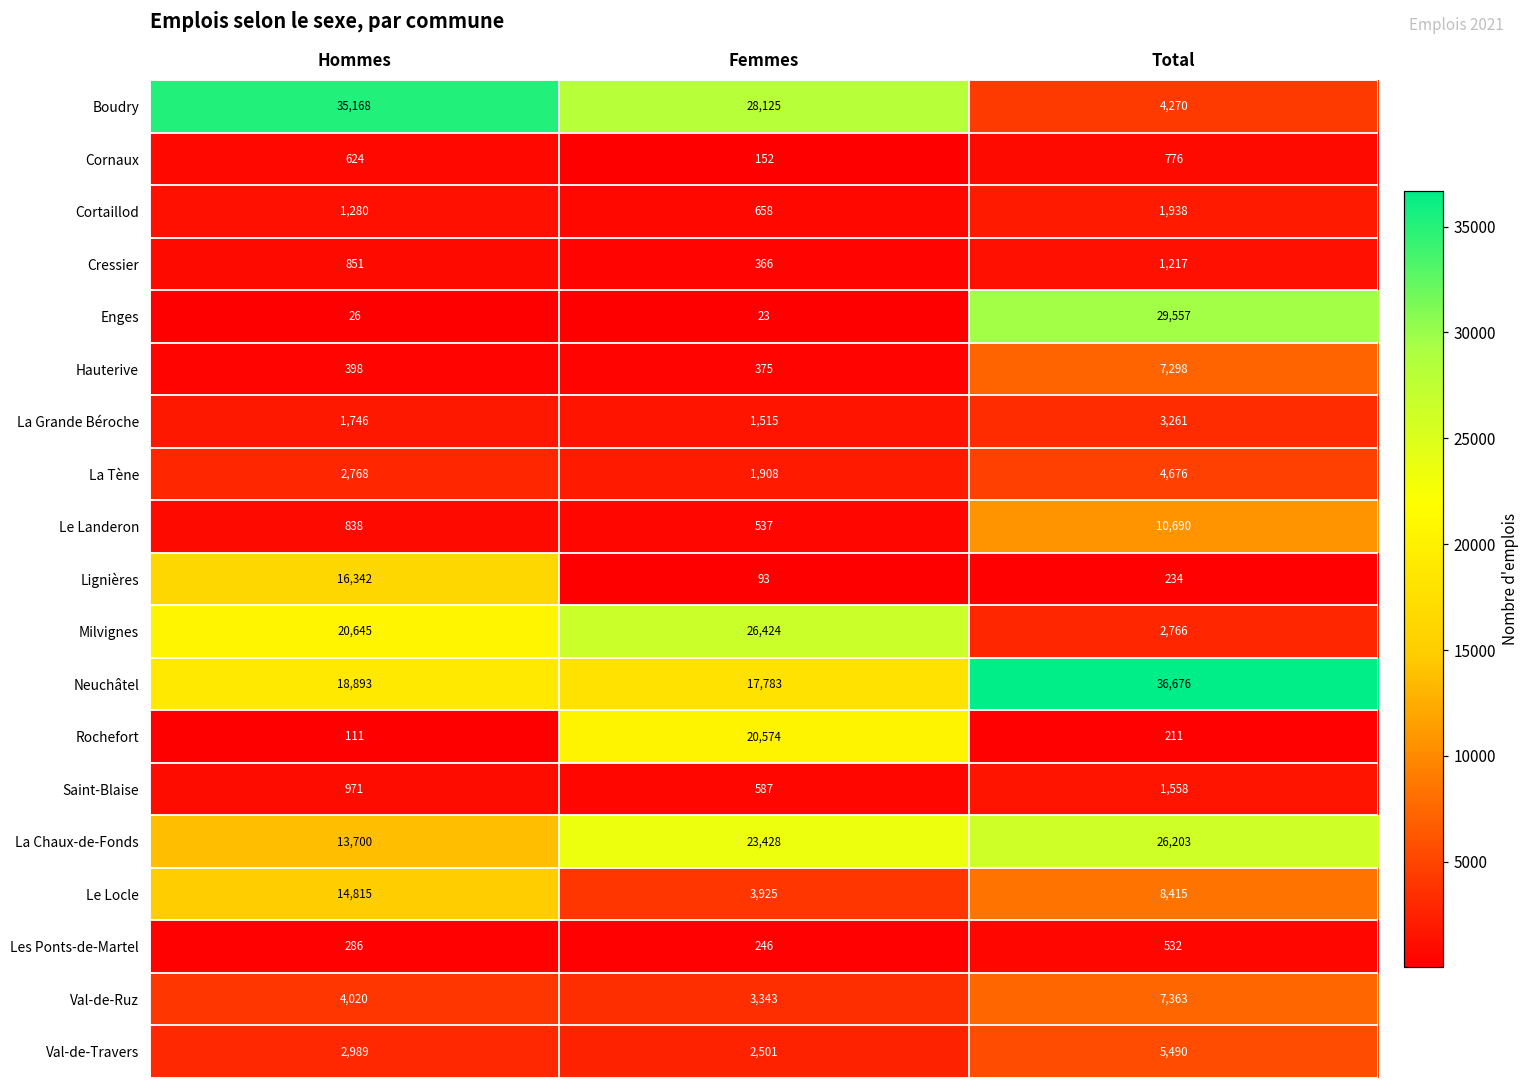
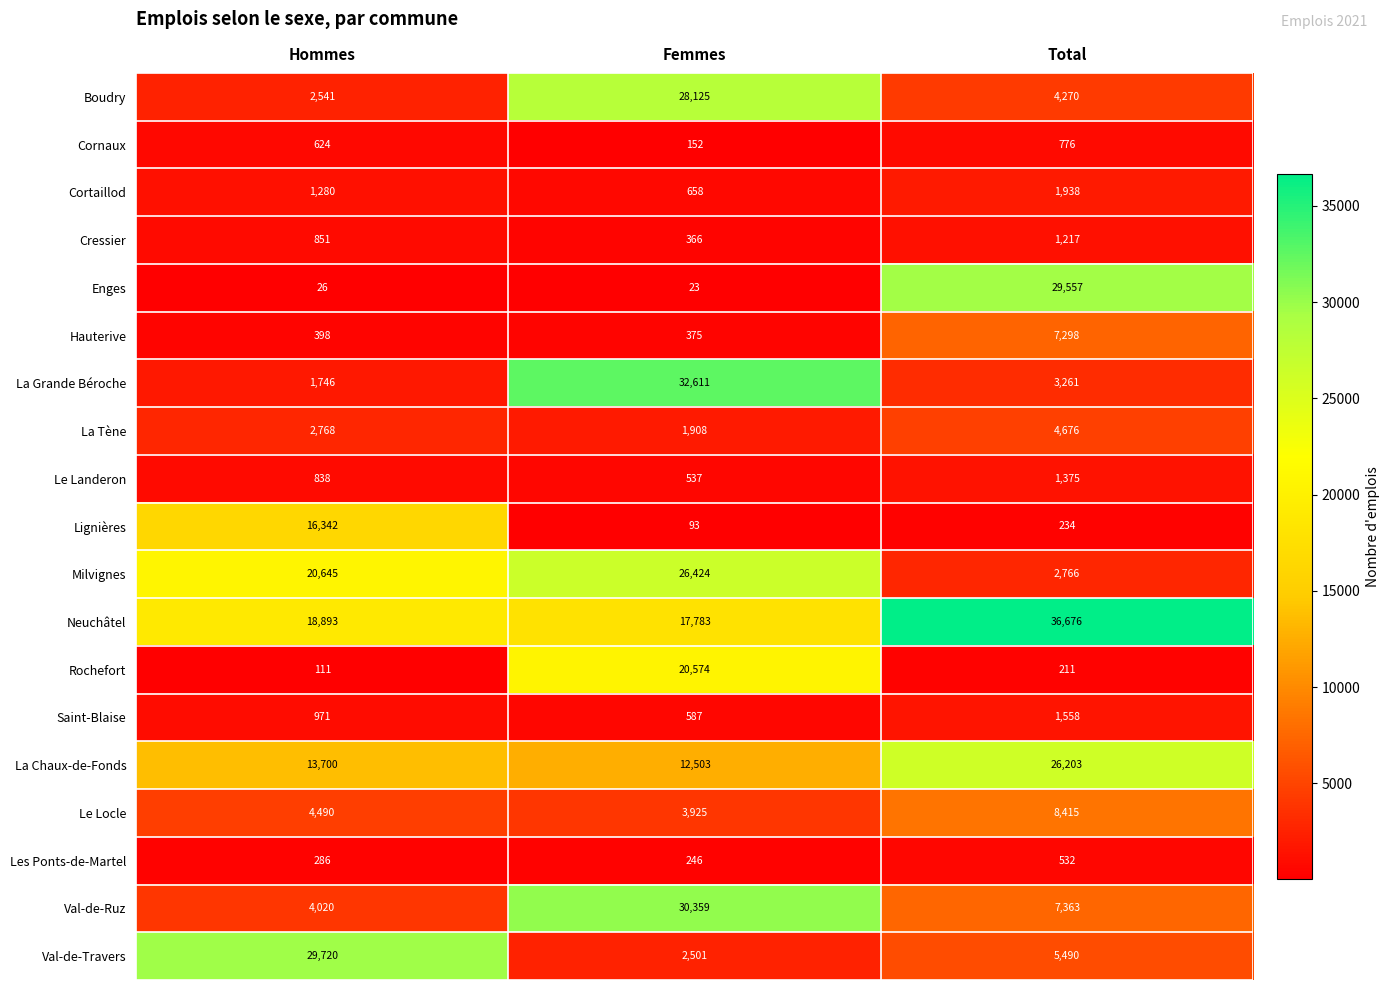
  {
    "Boudry": {
-     "Hommes": "35,168",
+     "Hommes": "2,541",
      "Femmes": "28,125",
      "Total": "4,270"
    },
    "Cornaux": {
      "Hommes": "624",
      "Femmes": "152",
      "Total": "776"
    },
    "Cortaillod": {
      "Hommes": "1,280",
      "Femmes": "658",
      "Total": "1,938"
    },
    "Cressier": {
      "Hommes": "851",
      "Femmes": "366",
      "Total": "1,217"
    },
    "Enges": {
      "Hommes": "26",
      "Femmes": "23",
      "Total": "29,557"
    },
    "Hauterive": {
      "Hommes": "398",
      "Femmes": "375",
      "Total": "7,298"
    },
    "La Grande Béroche": {
      "Hommes": "1,746",
-     "Femmes": "1,515",
+     "Femmes": "32,611",
      "Total": "3,261"
    },
    "La Tène": {
      "Hommes": "2,768",
      "Femmes": "1,908",
      "Total": "4,676"
    },
    "Le Landeron": {
      "Hommes": "838",
      "Femmes": "537",
-     "Total": "10,690"
+     "Total": "1,375"
    },
    "Lignières": {
      "Hommes": "16,342",
      "Femmes": "93",
      "Total": "234"
    },
    "Milvignes": {
      "Hommes": "20,645",
      "Femmes": "26,424",
      "Total": "2,766"
    },
    "Neuchâtel": {
      "Hommes": "18,893",
      "Femmes": "17,783",
      "Total": "36,676"
    },
    "Rochefort": {
      "Hommes": "111",
      "Femmes": "20,574",
      "Total": "211"
    },
    "Saint-Blaise": {
      "Hommes": "971",
      "Femmes": "587",
      "Total": "1,558"
    },
    "La Chaux-de-Fonds": {
      "Hommes": "13,700",
-     "Femmes": "23,428",
+     "Femmes": "12,503",
      "Total": "26,203"
    },
    "Le Locle": {
-     "Hommes": "14,815",
+     "Hommes": "4,490",
      "Femmes": "3,925",
      "Total": "8,415"
    },
    "Les Ponts-de-Martel": {
      "Hommes": "286",
      "Femmes": "246",
      "Total": "532"
    },
    "Val-de-Ruz": {
      "Hommes": "4,020",
-     "Femmes": "3,343",
+     "Femmes": "30,359",
      "Total": "7,363"
    },
    "Val-de-Travers": {
-     "Hommes": "2,989",
+     "Hommes": "29,720",
      "Femmes": "2,501",
      "Total": "5,490"
    }
  }
